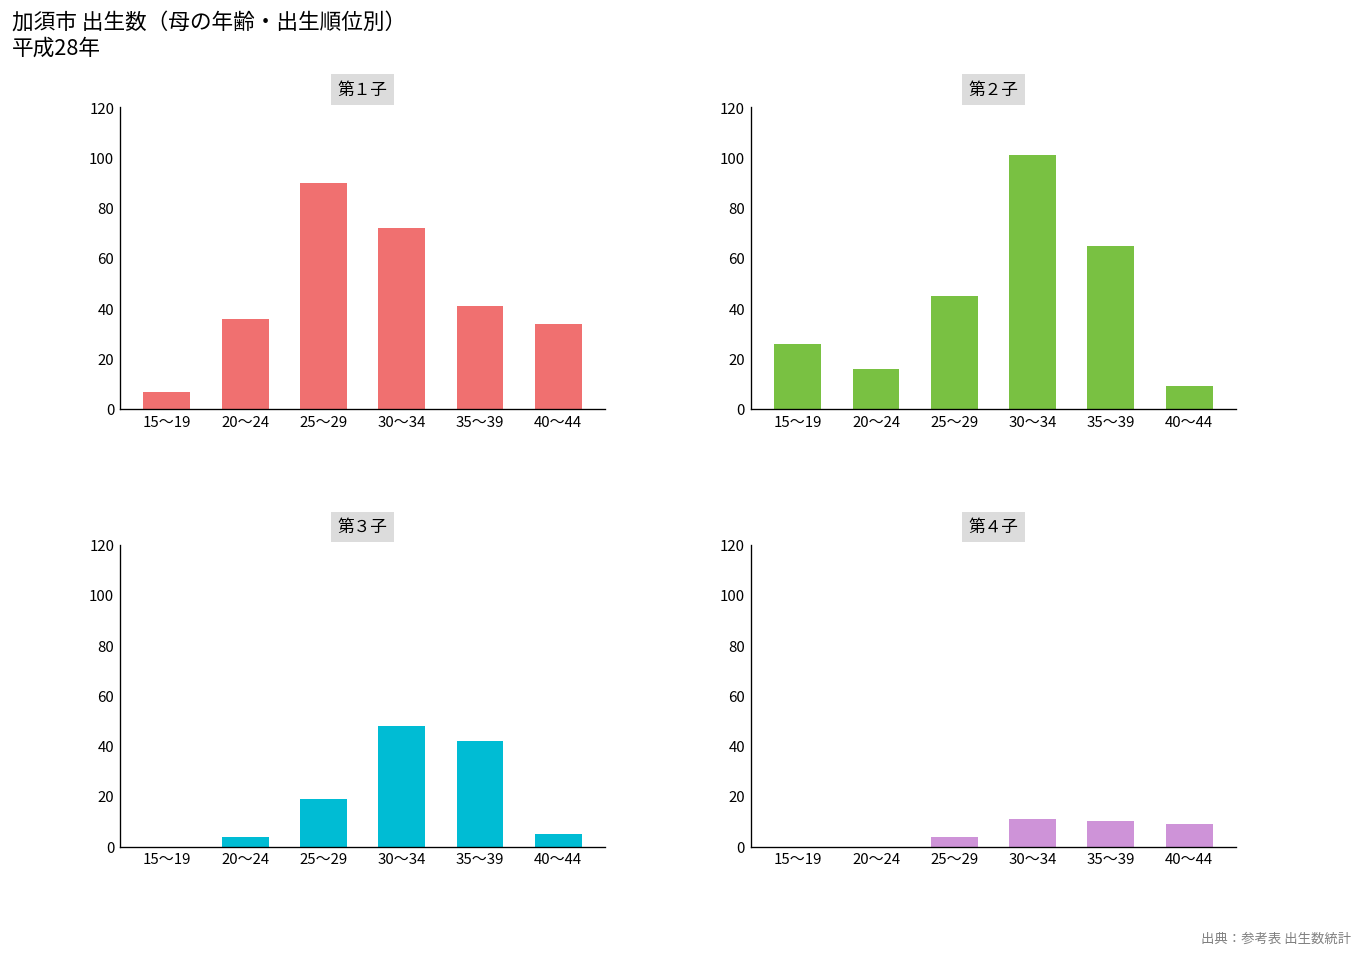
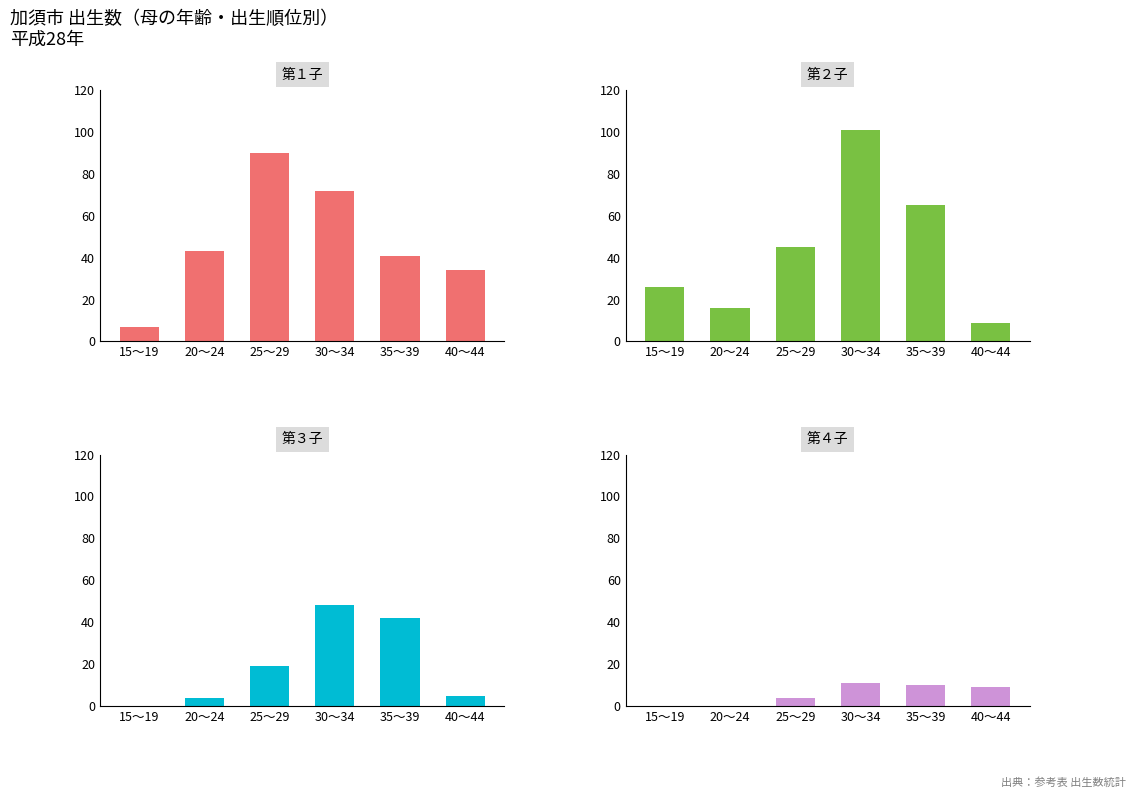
  {
    "第１子": {
      "15～19": 7,
-     "20～24": 36,
+     "20～24": 43,
      "25～29": 90,
      "30～34": 72,
      "35～39": 41,
      "40～44": 34
    },
    "第２子": {
      "15～19": 26,
      "20～24": 16,
      "25～29": 45,
      "30～34": 101,
      "35～39": 65,
      "40～44": 9
    },
    "第３子": {
      "15～19": 0,
      "20～24": 4,
      "25～29": 19,
      "30～34": 48,
      "35～39": 42,
      "40～44": 5
    },
    "第４子": {
      "15～19": 0,
      "20～24": 0,
      "25～29": 4,
      "30～34": 11,
      "35～39": 10,
      "40～44": 9
    }
  }
